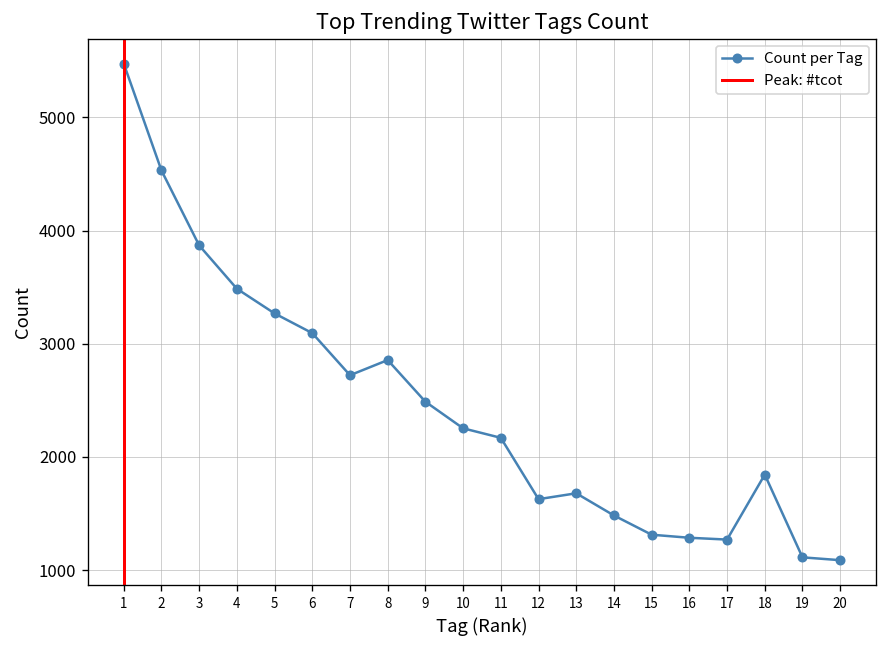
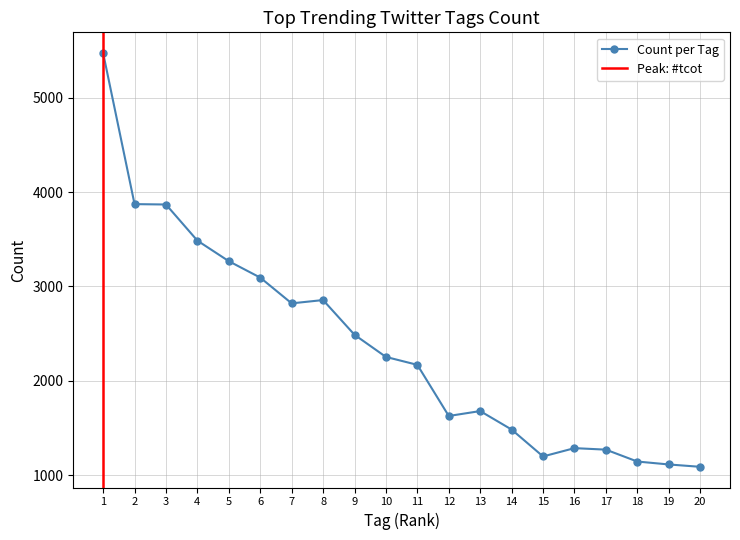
  {
    "1": 5500,
-   "2": 4500,
+   "2": 3900,
    "3": 3900,
    "4": 3500,
    "5": 3300,
    "6": 3100,
-   "7": 2700,
+   "7": 2800,
    "8": 2900,
    "9": 2500,
    "10": 2300,
    "11": 2200,
    "12": 1600,
    "13": 1700,
    "14": 1500,
-   "15": 1300,
+   "15": 1200,
    "16": 1300,
    "17": 1300,
-   "18": 1800,
+   "18": 1100,
    "19": 1100,
    "20": 1100
  }
